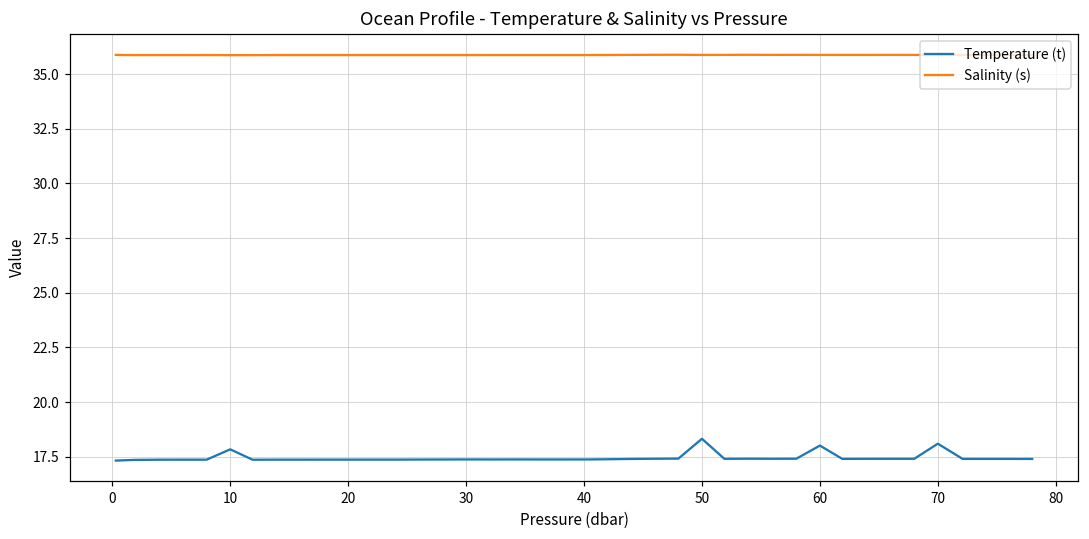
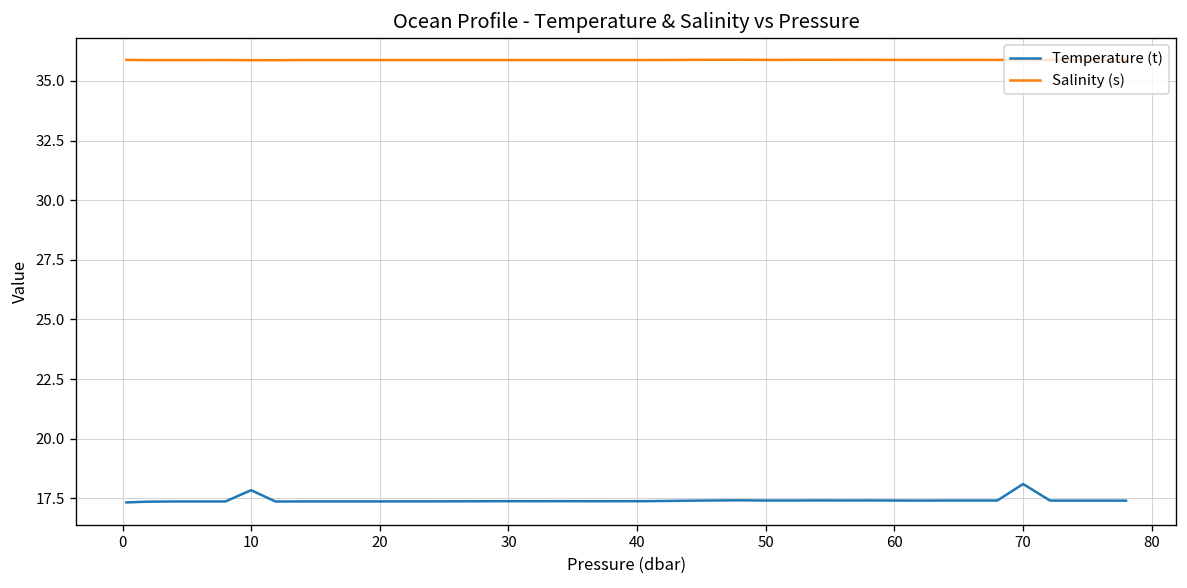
  {
    "Temperature (t)": {
      "10": 17.8,
-     "50": 18.3,
-     "60": 18.0,
+     "50": 17.4,
+     "60": 17.4,
      "70": 18.1
    },
    "Salinity (s)": {
      "10": 35.9,
      "50": 35.9,
      "60": 35.9
    }
  }
